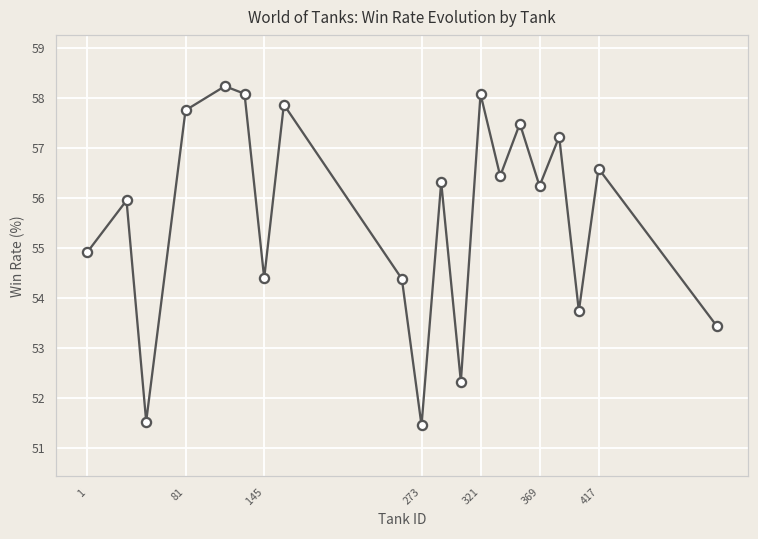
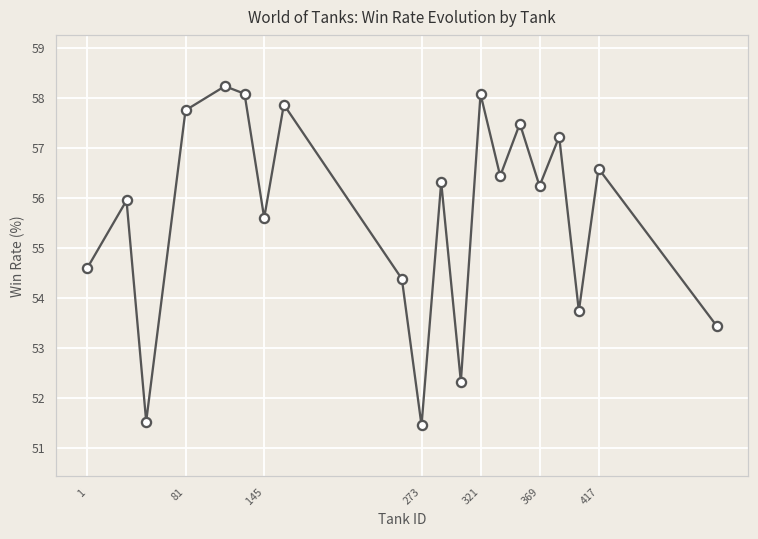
  {
-   "1": 54.9,
+   "1": 54.6,
    "81": 57.7,
-   "145": 54.4,
+   "145": 55.6,
    "273": 51.5,
    "321": 58.1,
    "369": 56.2,
    "417": 56.6
  }
